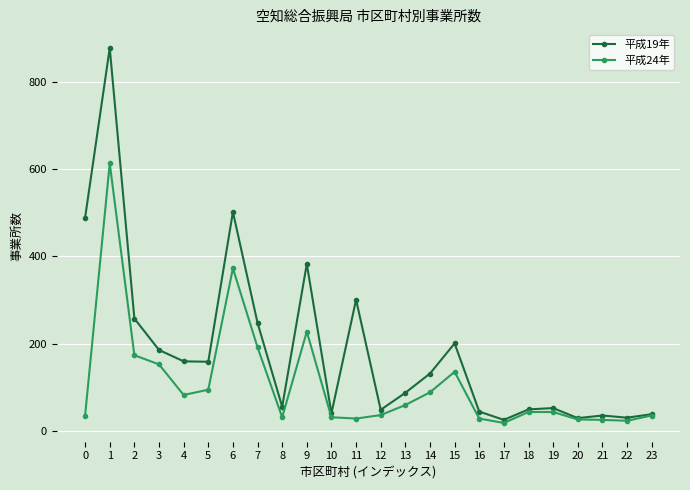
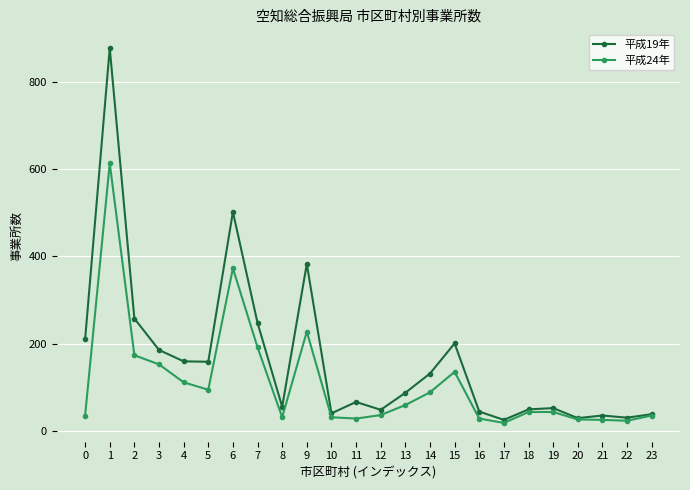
  {
    "平成19年": {
-     "0": 490,
+     "0": 210,
      "1": 880,
      "2": 260,
      "3": 190,
      "4": 160,
      "5": 160,
      "6": 500,
      "7": 250,
      "8": 60,
      "9": 380,
      "10": 40,
-     "11": 300,
+     "11": 70,
      "12": 50,
      "13": 90,
      "14": 130,
      "15": 200,
      "16": 50,
      "17": 30,
      "18": 50,
      "19": 50,
      "21": 40,
      "22": 30
    },
    "平成24年": {
      "0": 40,
      "1": 610,
      "2": 170,
      "3": 150,
-     "4": 80,
+     "4": 110,
      "5": 100,
      "6": 370,
      "7": 190,
      "8": 30,
      "9": 230,
      "10": 30,
      "11": 30,
      "12": 40,
      "13": 60,
      "14": 90,
      "15": 140,
      "16": 30,
      "17": 20,
      "18": 40,
      "19": 40,
      "21": 30,
      "22": 20
    }
  }
